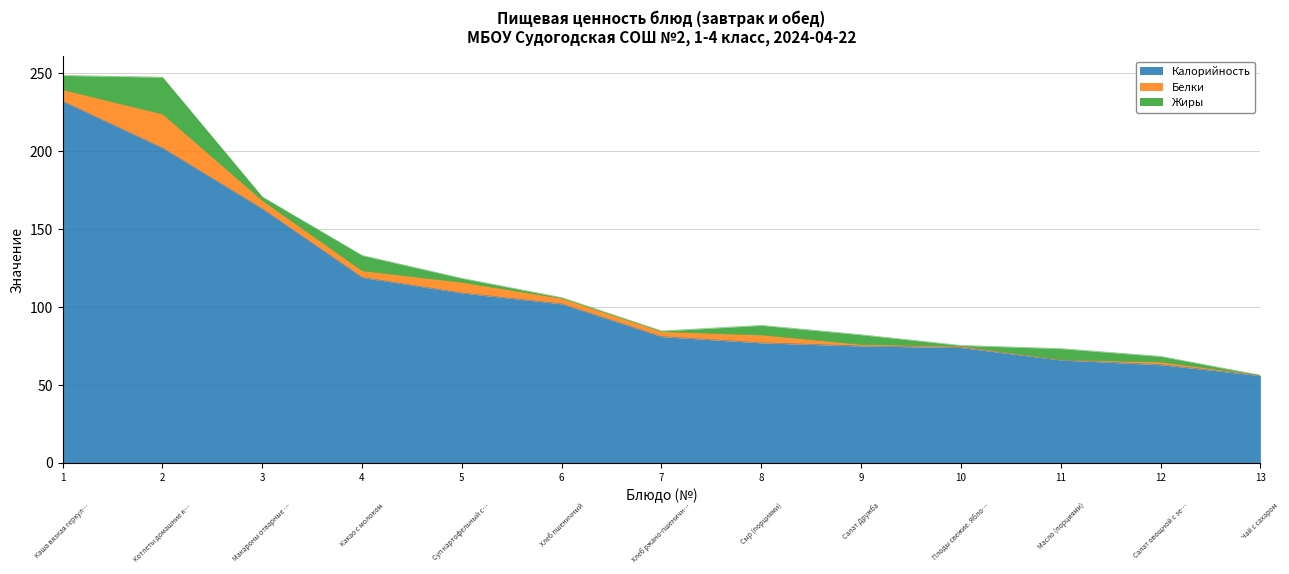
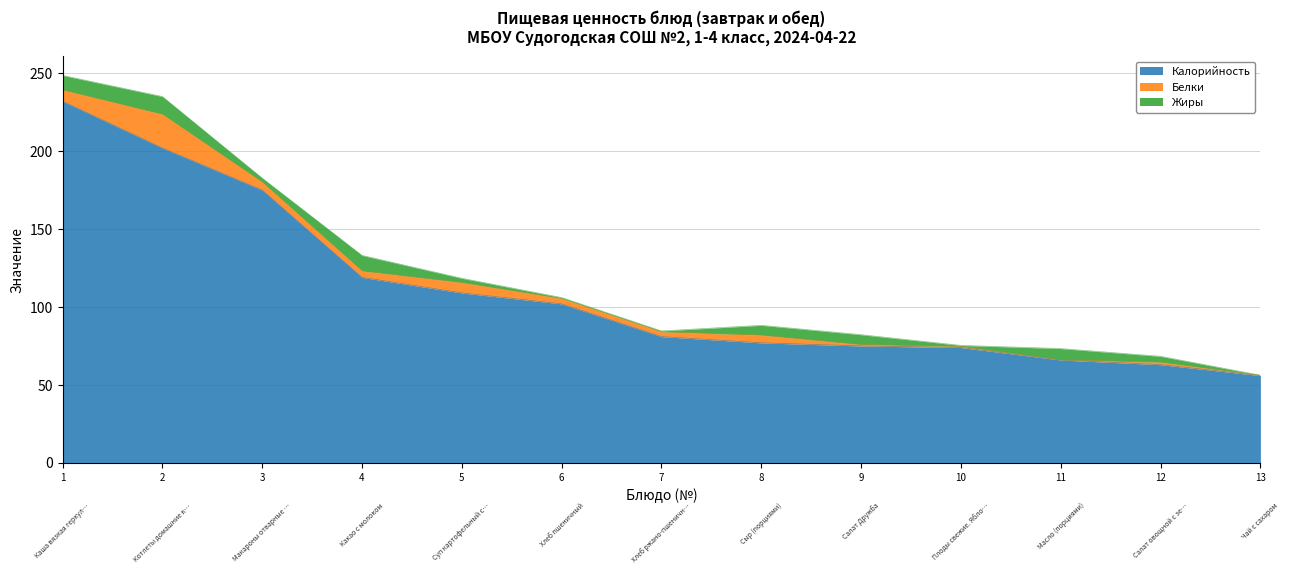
  {
    "Калорийность": {
      "1": 232,
      "2": 202,
-     "3": 163,
+     "3": 175,
      "4": 119,
      "5": 109,
      "6": 102,
      "7": 81,
      "8": 77
    },
    "Белки": {
      "1": 7,
      "2": 22,
      "3": 5,
      "4": 4,
      "5": 7,
      "8": 5
    },
    "Жиры": {
      "1": 9,
-     "2": 24,
+     "2": 11,
      "3": 3,
      "4": 10,
      "5": 3,
      "8": 6,
      "9": 6,
      "11": 7,
      "12": 4
    }
  }
